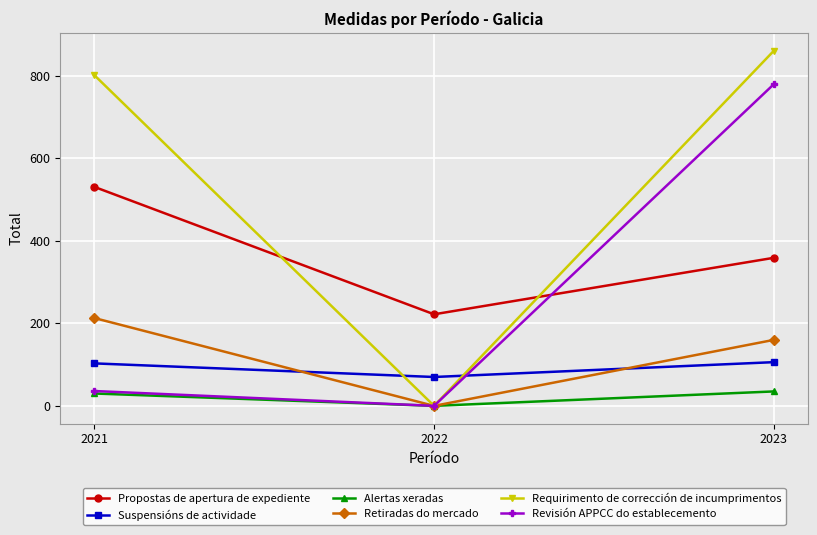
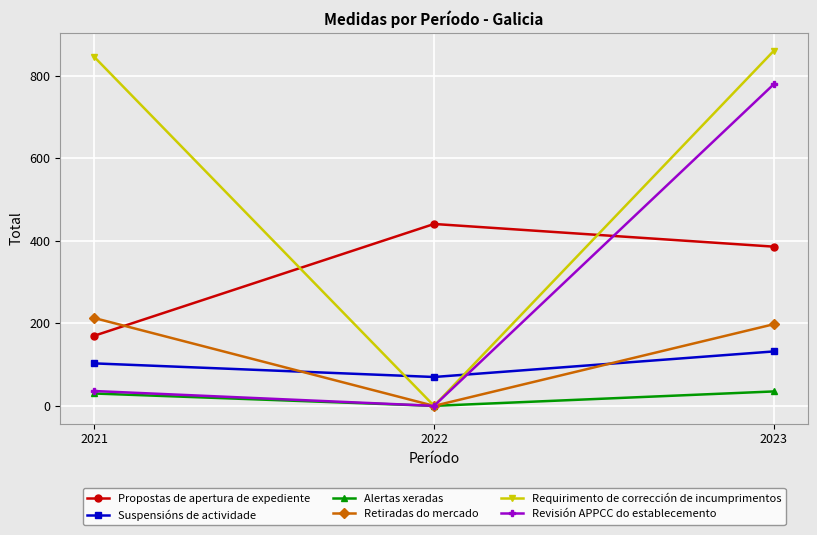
  {
    "Propostas de apertura de expediente": {
-     "2021": 530,
-     "2022": 220,
-     "2023": 360
+     "2021": 170,
+     "2022": 440,
+     "2023": 390
    },
    "Suspensións de actividade": {
      "2021": 100,
      "2022": 70,
-     "2023": 110
+     "2023": 130
    },
    "Alertas xeradas": {
      "2023": 40
    },
    "Retiradas do mercado": {
      "2021": 210,
-     "2023": 160
+     "2023": 200
    },
    "Requirimento de corrección de incumprimentos": {
-     "2021": 800,
+     "2021": 850,
      "2023": 860
    },
    "Revisión APPCC do establecemento": {
      "2023": 780
    }
  }
